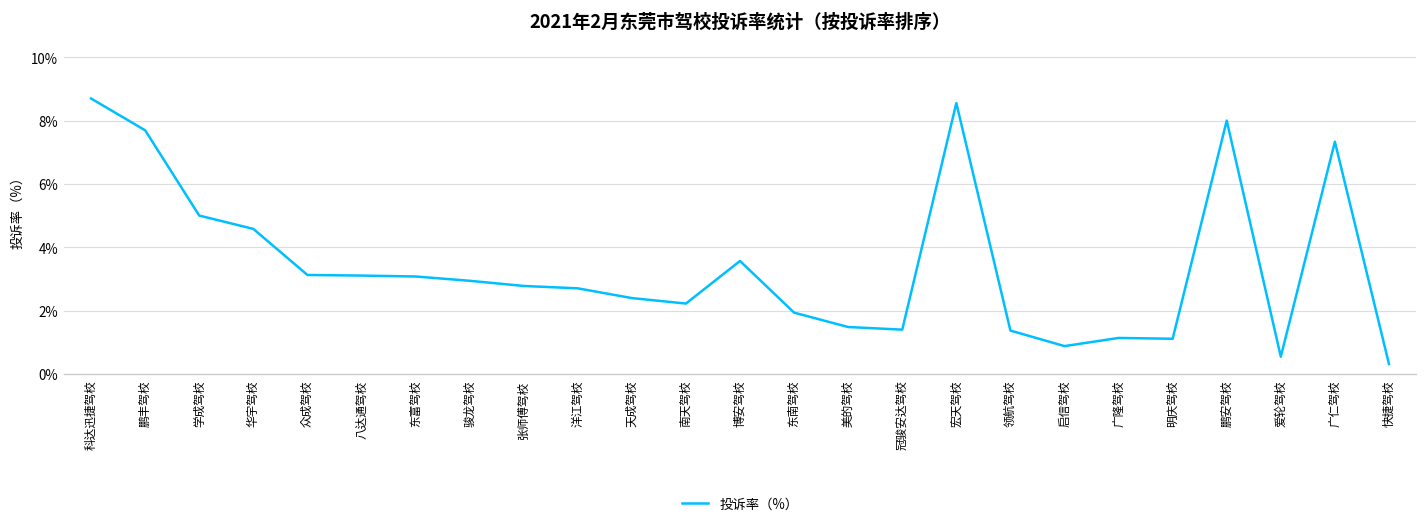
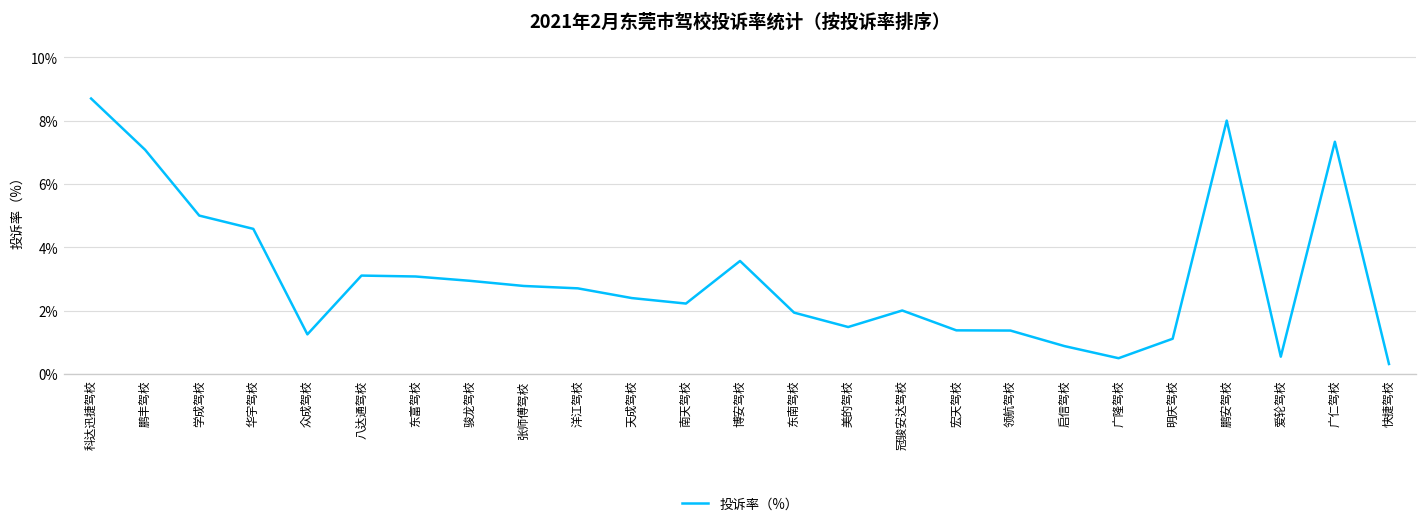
  {
    "科达迅捷驾校": "8.7%",
-   "鹏丰驾校": "7.7%",
+   "鹏丰驾校": "7.1%",
    "学成驾校": "5.0%",
    "华宇驾校": "4.6%",
-   "众成驾校": "3.1%",
+   "众成驾校": "1.3%",
    "八达通驾校": "3.1%",
    "东富驾校": "3.1%",
    "骏龙驾校": "2.9%",
    "张师傅驾校": "2.8%",
    "洋江驾校": "2.7%",
    "天成驾校": "2.4%",
    "南天驾校": "2.2%",
    "博安驾校": "3.6%",
    "东南驾校": "1.9%",
    "美的驾校": "1.5%",
-   "冠骏安达驾校": "1.4%",
-   "宏天驾校": "8.6%",
+   "冠骏安达驾校": "2.0%",
+   "宏天驾校": "1.4%",
    "领航驾校": "1.4%",
    "启信驾校": "0.9%",
-   "广隆驾校": "1.1%",
+   "广隆驾校": "0.5%",
    "明庆驾校": "1.1%",
    "鹏安驾校": "8.0%",
    "爱轮驾校": "0.5%",
    "广仁驾校": "7.3%",
    "快捷驾校": "0.3%"
  }
